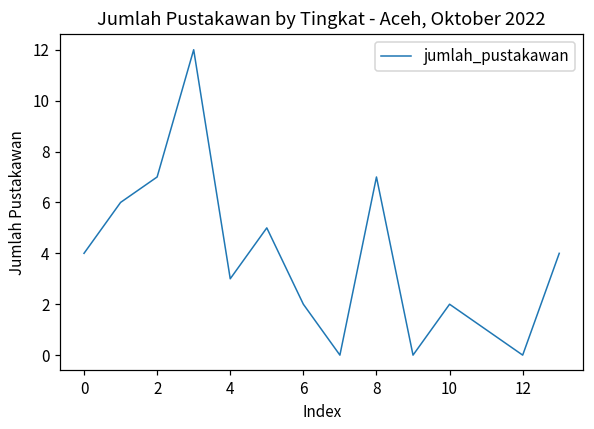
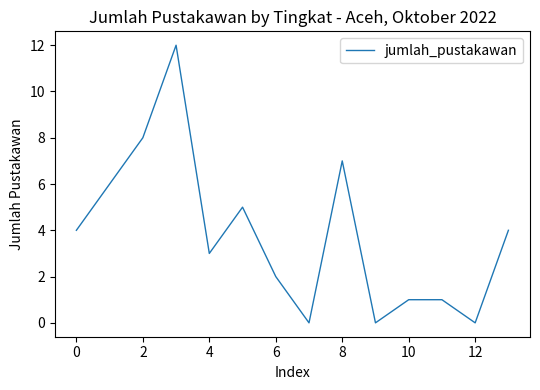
  {
    "0": 4,
-   "2": 7,
+   "2": 8,
    "4": 3,
    "6": 2,
    "8": 7,
-   "10": 2,
+   "10": 1,
    "12": 0
  }
